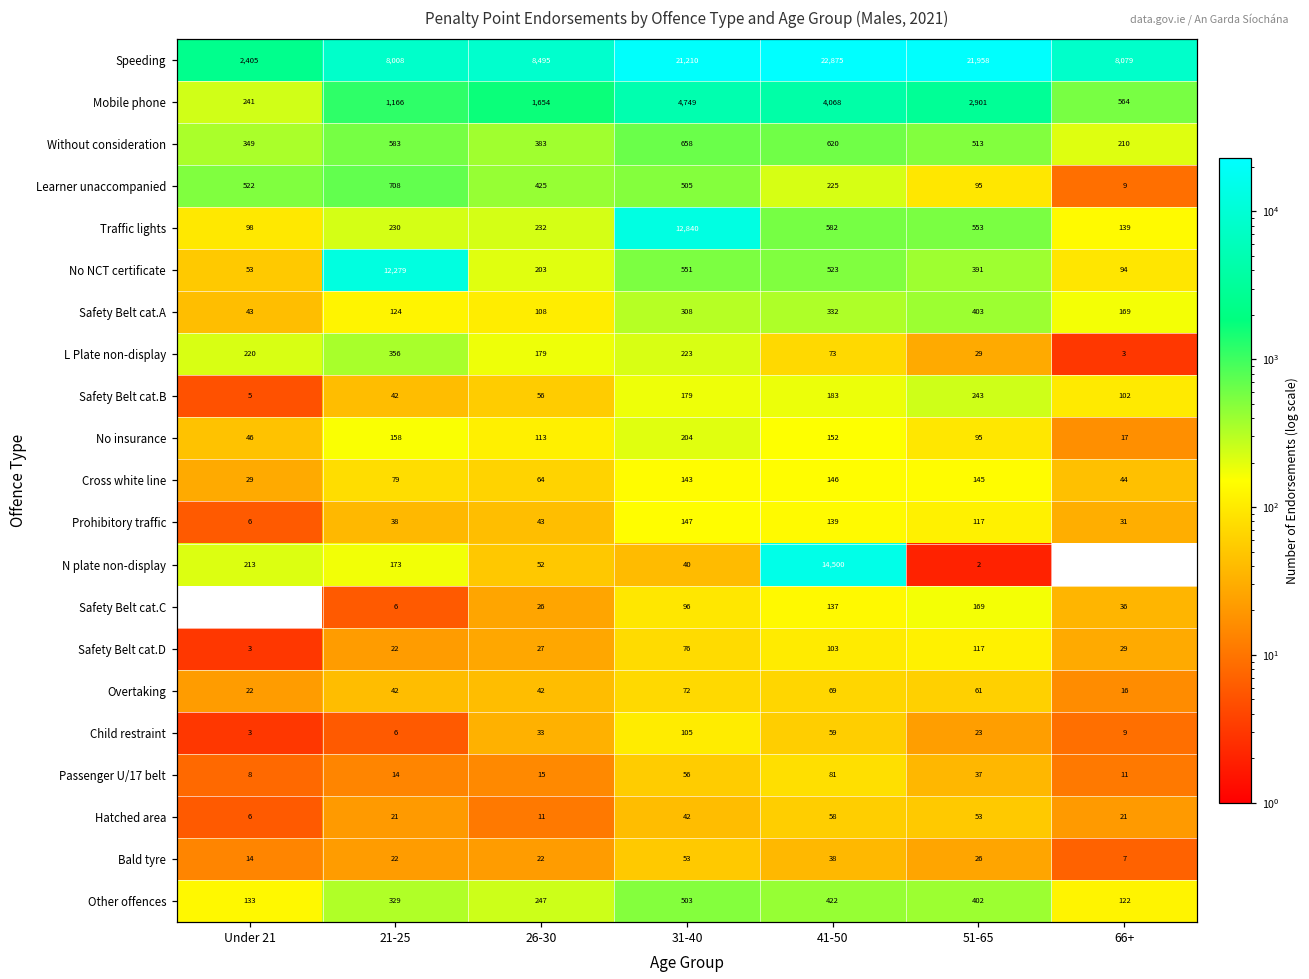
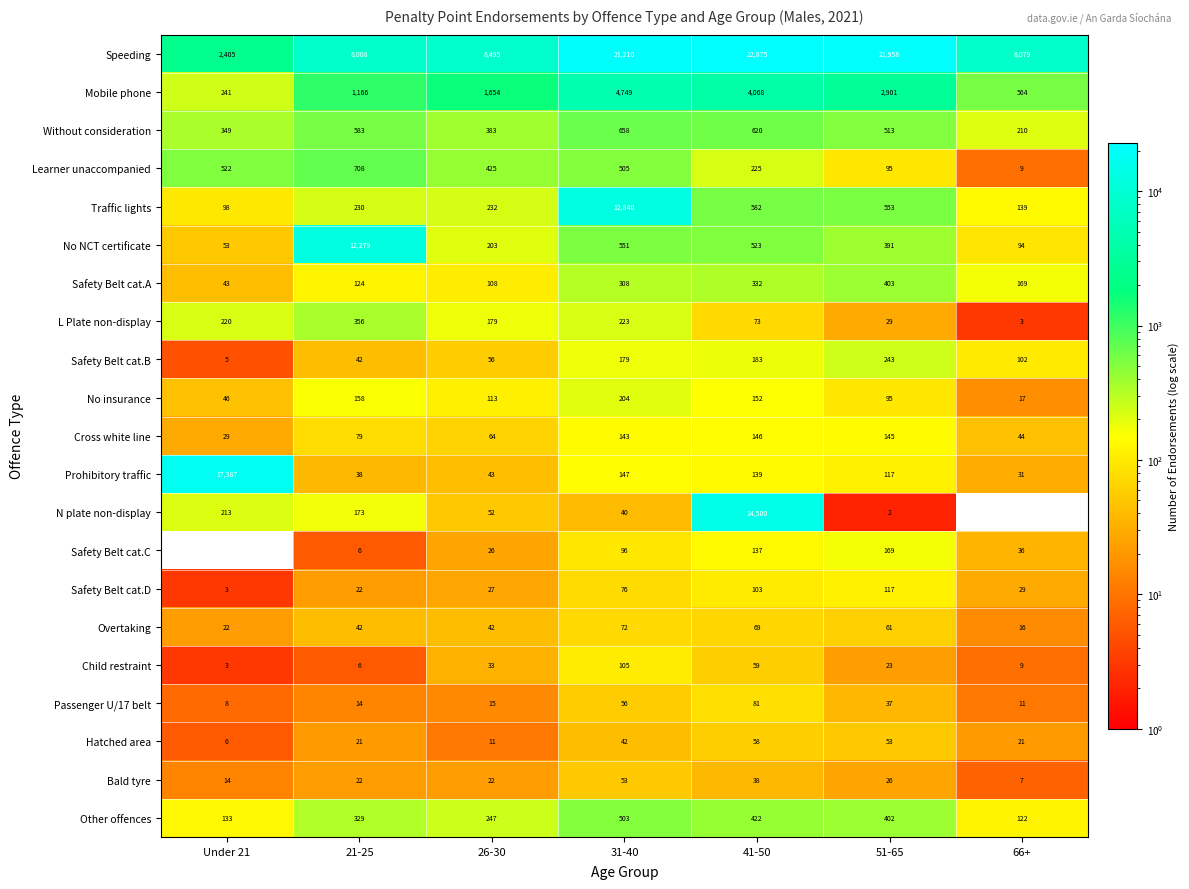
  {
    "Speeding": {
      "Under 21": "2,405",
      "21-25": "8,008",
      "26-30": "8,495",
      "31-40": "21,210",
      "41-50": "22,875",
      "51-65": "21,958",
      "66+": "8,079"
    },
    "Mobile phone": {
      "Under 21": "241",
      "21-25": "1,166",
      "26-30": "1,654",
      "31-40": "4,749",
      "41-50": "4,068",
      "51-65": "2,901",
      "66+": "564"
    },
    "Without consideration": {
      "Under 21": "349",
      "21-25": "583",
      "26-30": "383",
      "31-40": "658",
      "41-50": "620",
      "51-65": "513",
      "66+": "210"
    },
    "Learner unaccompanied": {
      "Under 21": "522",
      "21-25": "708",
      "26-30": "425",
      "31-40": "505",
      "41-50": "225",
      "51-65": "95",
      "66+": "9"
    },
    "Traffic lights": {
      "Under 21": "98",
      "21-25": "230",
      "26-30": "232",
      "31-40": "12,840",
      "41-50": "582",
      "51-65": "553",
      "66+": "139"
    },
    "No NCT certificate": {
      "Under 21": "53",
      "21-25": "12,279",
      "26-30": "203",
      "31-40": "551",
      "41-50": "523",
      "51-65": "391",
      "66+": "94"
    },
    "Safety Belt cat.A": {
      "Under 21": "43",
      "21-25": "124",
      "26-30": "108",
      "31-40": "308",
      "41-50": "332",
      "51-65": "403",
      "66+": "169"
    },
    "L Plate non-display": {
      "Under 21": "220",
      "21-25": "356",
      "26-30": "179",
      "31-40": "223",
      "41-50": "73",
      "51-65": "29",
      "66+": "3"
    },
    "Safety Belt cat.B": {
      "Under 21": "5",
      "21-25": "42",
      "26-30": "56",
      "31-40": "179",
      "41-50": "183",
      "51-65": "243",
      "66+": "102"
    },
    "No insurance": {
      "Under 21": "46",
      "21-25": "158",
      "26-30": "113",
      "31-40": "204",
      "41-50": "152",
      "51-65": "95",
      "66+": "17"
    },
    "Cross white line": {
      "Under 21": "29",
      "21-25": "79",
      "26-30": "64",
      "31-40": "143",
      "41-50": "146",
      "51-65": "145",
      "66+": "44"
    },
    "Prohibitory traffic": {
-     "Under 21": "6",
+     "Under 21": "17,387",
      "21-25": "38",
      "26-30": "43",
      "31-40": "147",
      "41-50": "139",
      "51-65": "117",
      "66+": "31"
    },
    "N plate non-display": {
      "Under 21": "213",
      "21-25": "173",
      "26-30": "52",
      "31-40": "40",
      "41-50": "14,500",
      "51-65": "2"
    },
    "Safety Belt cat.C": {
      "21-25": "6",
      "26-30": "26",
      "31-40": "96",
      "41-50": "137",
      "51-65": "169",
      "66+": "36"
    },
    "Safety Belt cat.D": {
      "Under 21": "3",
      "21-25": "22",
      "26-30": "27",
      "31-40": "76",
      "41-50": "103",
      "51-65": "117",
      "66+": "29"
    },
    "Overtaking": {
      "Under 21": "22",
      "21-25": "42",
      "26-30": "42",
      "31-40": "72",
      "41-50": "69",
      "51-65": "61",
      "66+": "16"
    },
    "Child restraint": {
      "Under 21": "3",
      "21-25": "6",
      "26-30": "33",
      "31-40": "105",
      "41-50": "59",
      "51-65": "23",
      "66+": "9"
    },
    "Passenger U/17 belt": {
      "Under 21": "8",
      "21-25": "14",
      "26-30": "15",
      "31-40": "56",
      "41-50": "81",
      "51-65": "37",
      "66+": "11"
    },
    "Hatched area": {
      "Under 21": "6",
      "21-25": "21",
      "26-30": "11",
      "31-40": "42",
      "41-50": "58",
      "51-65": "53",
      "66+": "21"
    },
    "Bald tyre": {
      "Under 21": "14",
      "21-25": "22",
      "26-30": "22",
      "31-40": "53",
      "41-50": "38",
      "51-65": "26",
      "66+": "7"
    },
    "Other offences": {
      "Under 21": "133",
      "21-25": "329",
      "26-30": "247",
      "31-40": "503",
      "41-50": "422",
      "51-65": "402",
      "66+": "122"
    }
  }
